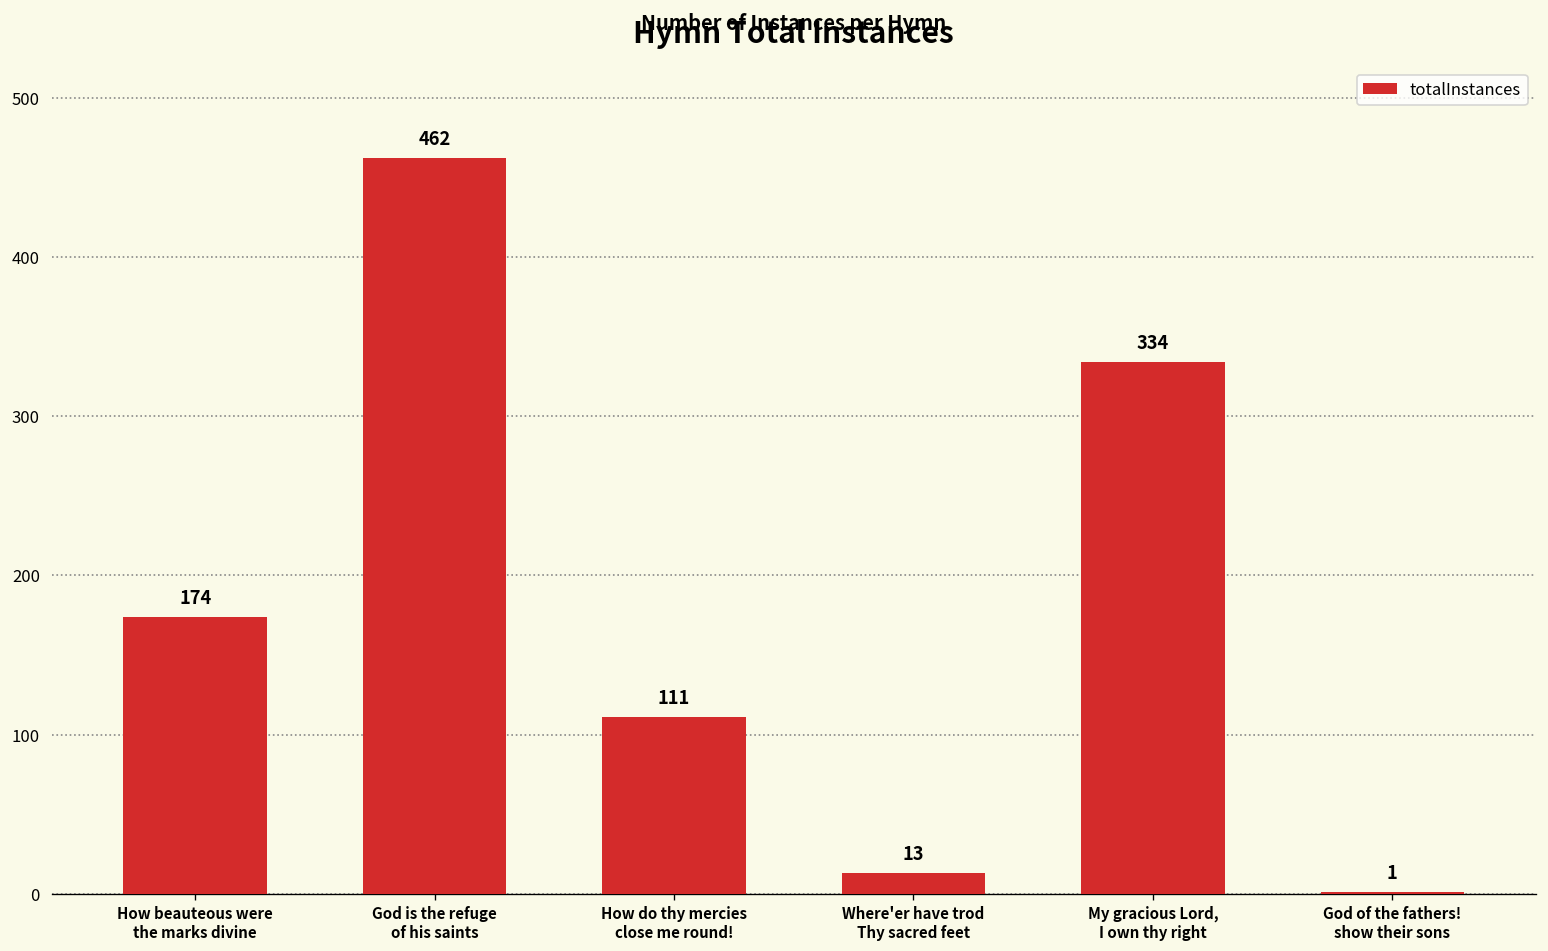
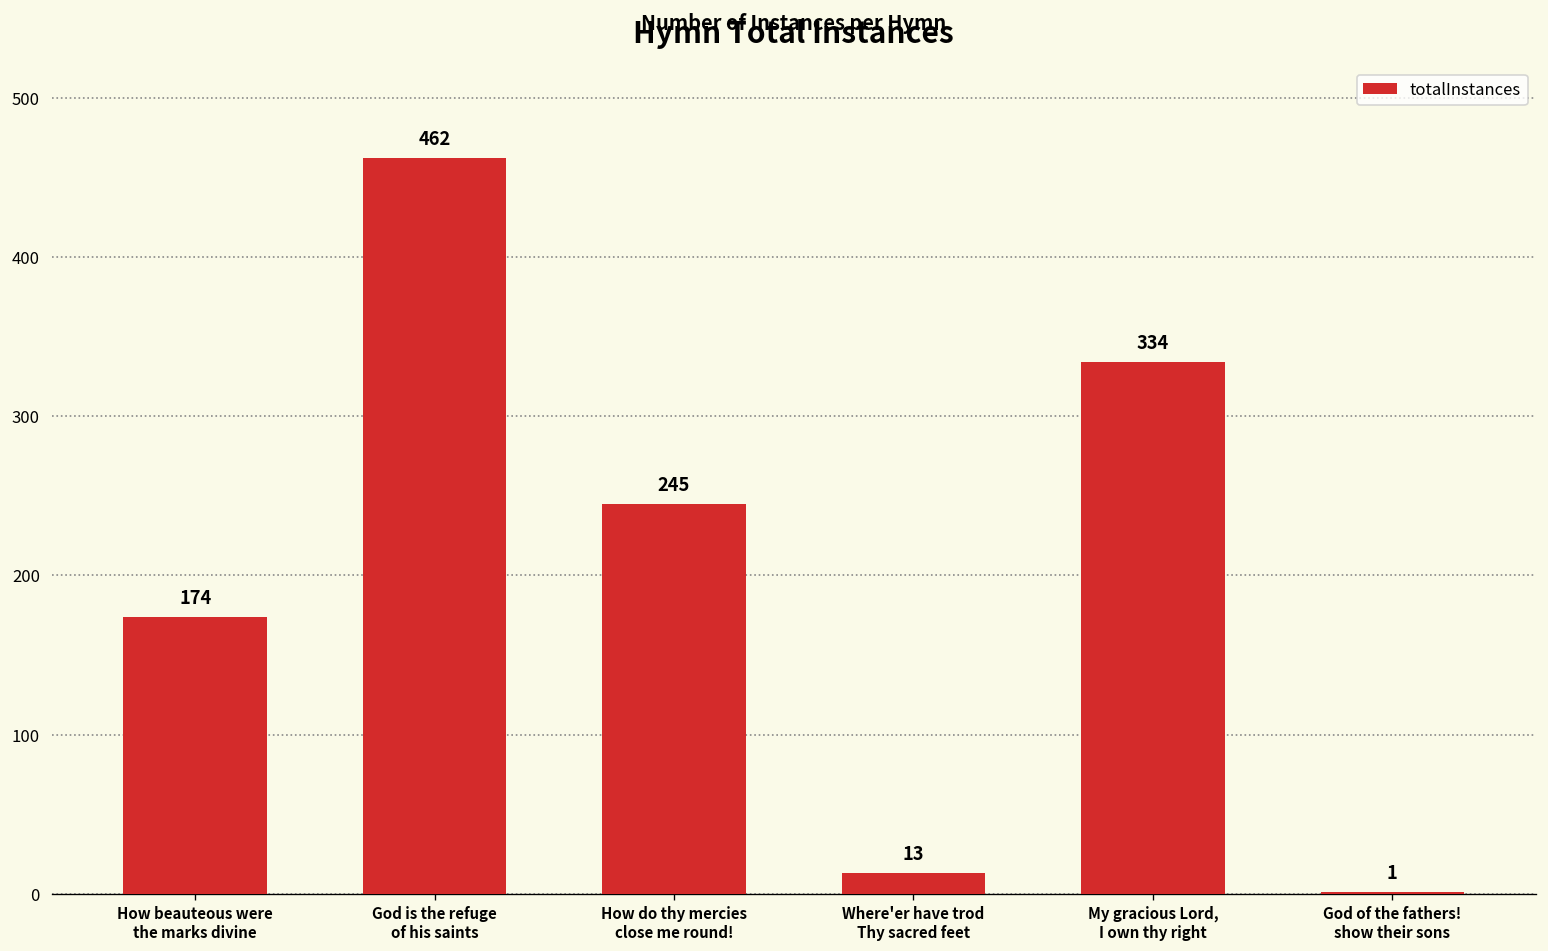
  {
    "How beauteous were the marks divine": 174,
    "God is the refuge of his saints": 462,
-   "How do thy mercies close me round!": 111,
+   "How do thy mercies close me round!": 245,
    "Where'er have trod Thy sacred feet": 13,
    "My gracious Lord, I own thy right": 334,
    "God of the fathers! show their sons": 1
  }
